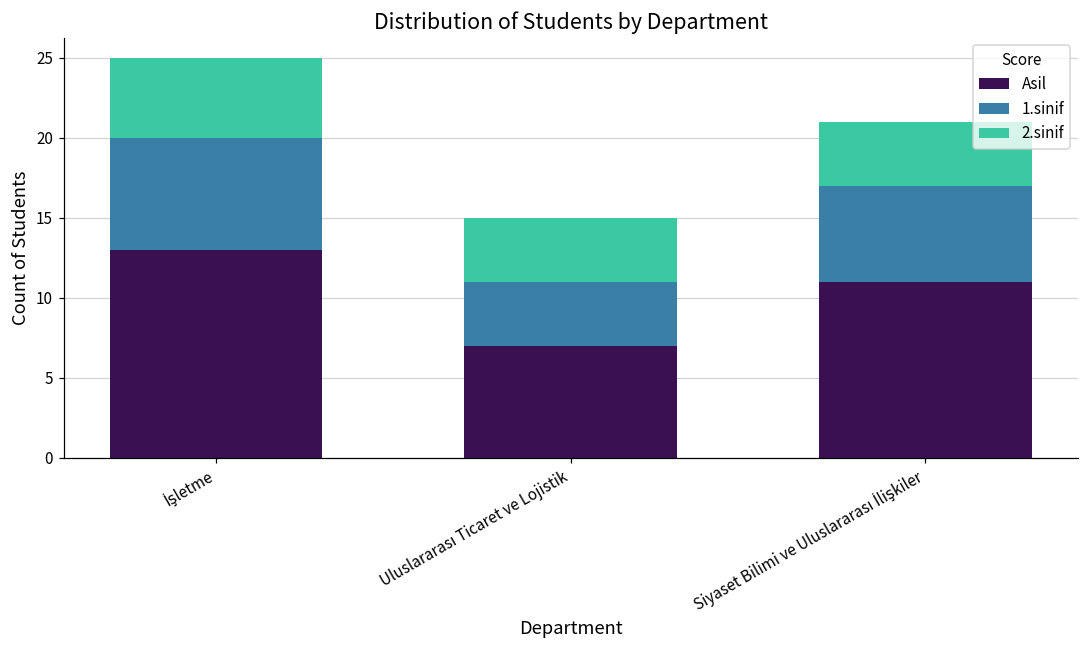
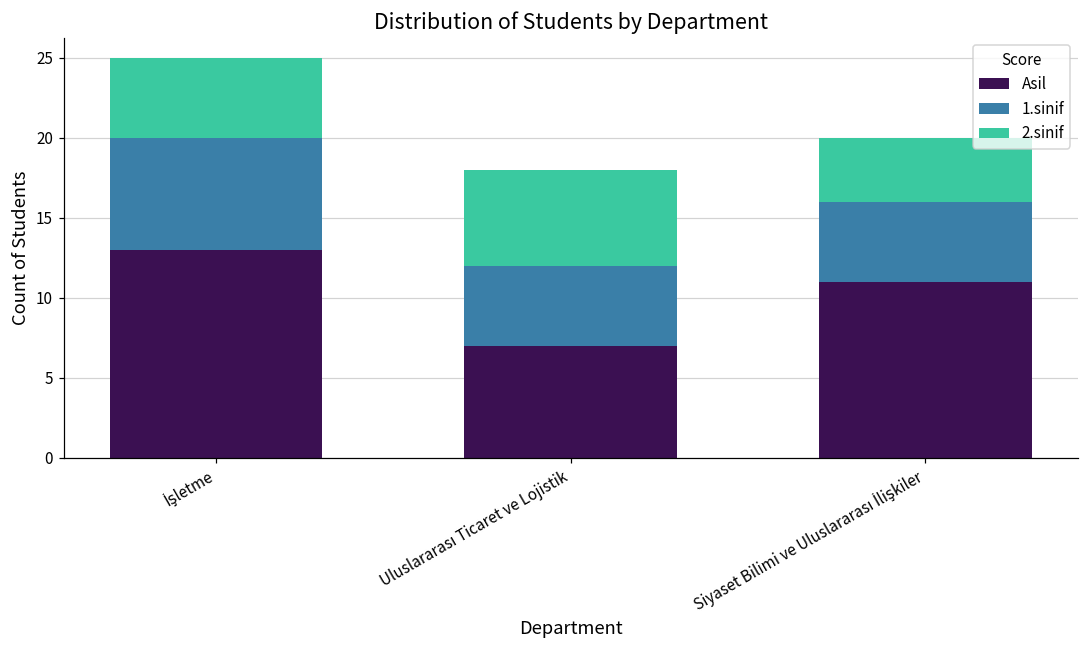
  {
    "Asil": {
      "İşletme": 13,
      "Uluslararası Ticaret ve Lojistik": 7,
      "Siyaset Bilimi ve Uluslararası İlişkiler": 11
    },
    "1.sinif": {
      "İşletme": 7,
-     "Uluslararası Ticaret ve Lojistik": 4,
-     "Siyaset Bilimi ve Uluslararası İlişkiler": 6
+     "Uluslararası Ticaret ve Lojistik": 5,
+     "Siyaset Bilimi ve Uluslararası İlişkiler": 5
    },
    "2.sinif": {
      "İşletme": 5,
-     "Uluslararası Ticaret ve Lojistik": 4,
+     "Uluslararası Ticaret ve Lojistik": 6,
      "Siyaset Bilimi ve Uluslararası İlişkiler": 4
    }
  }
